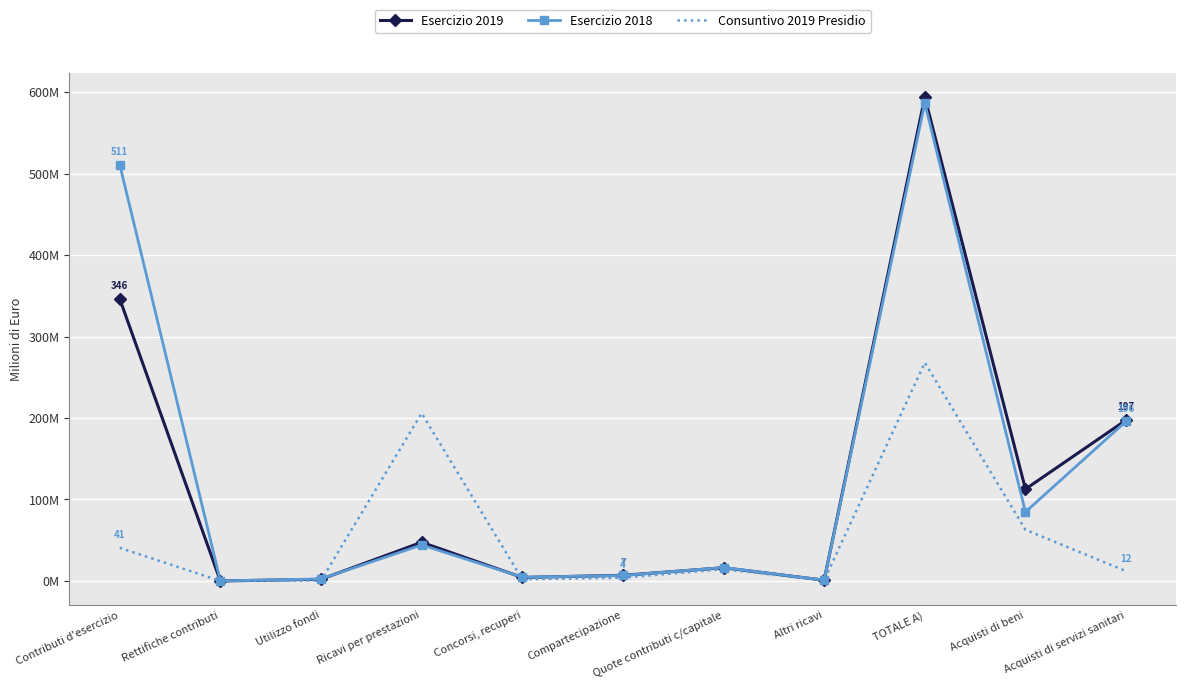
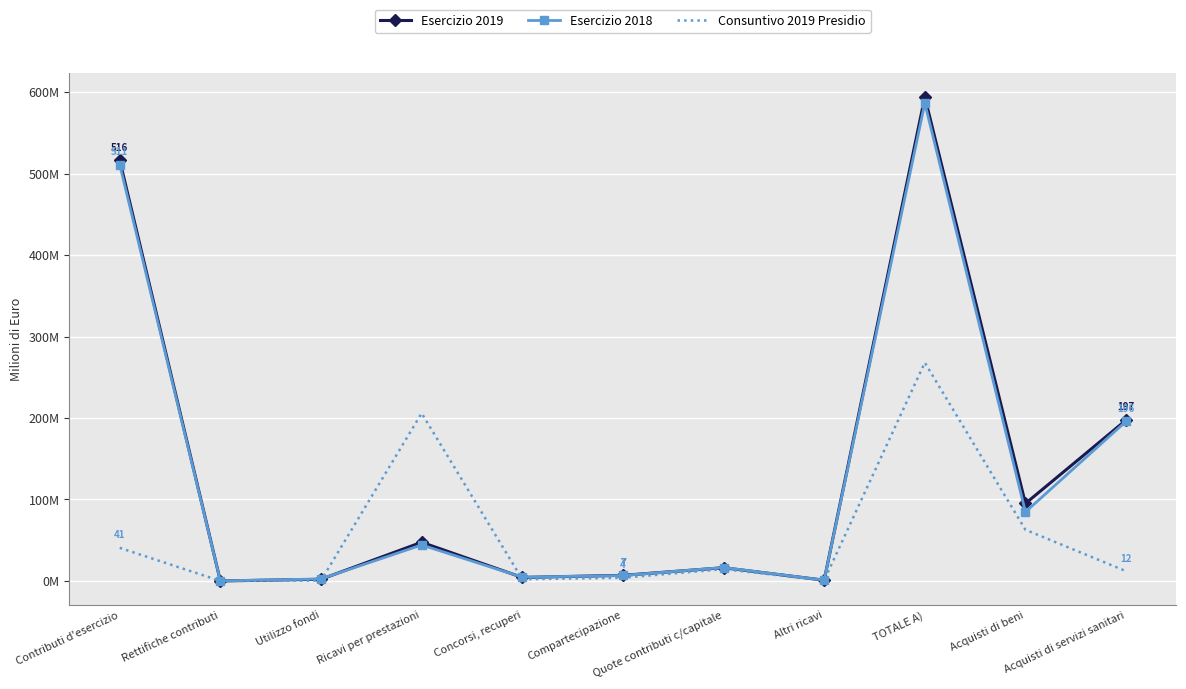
  {
    "Esercizio 2019": {
-     "Contributi d'esercizio": 346,
-     "Acquisti di beni": 110000000
+     "Contributi d'esercizio": 516,
+     "Acquisti di beni": 100000000
    }
  }
